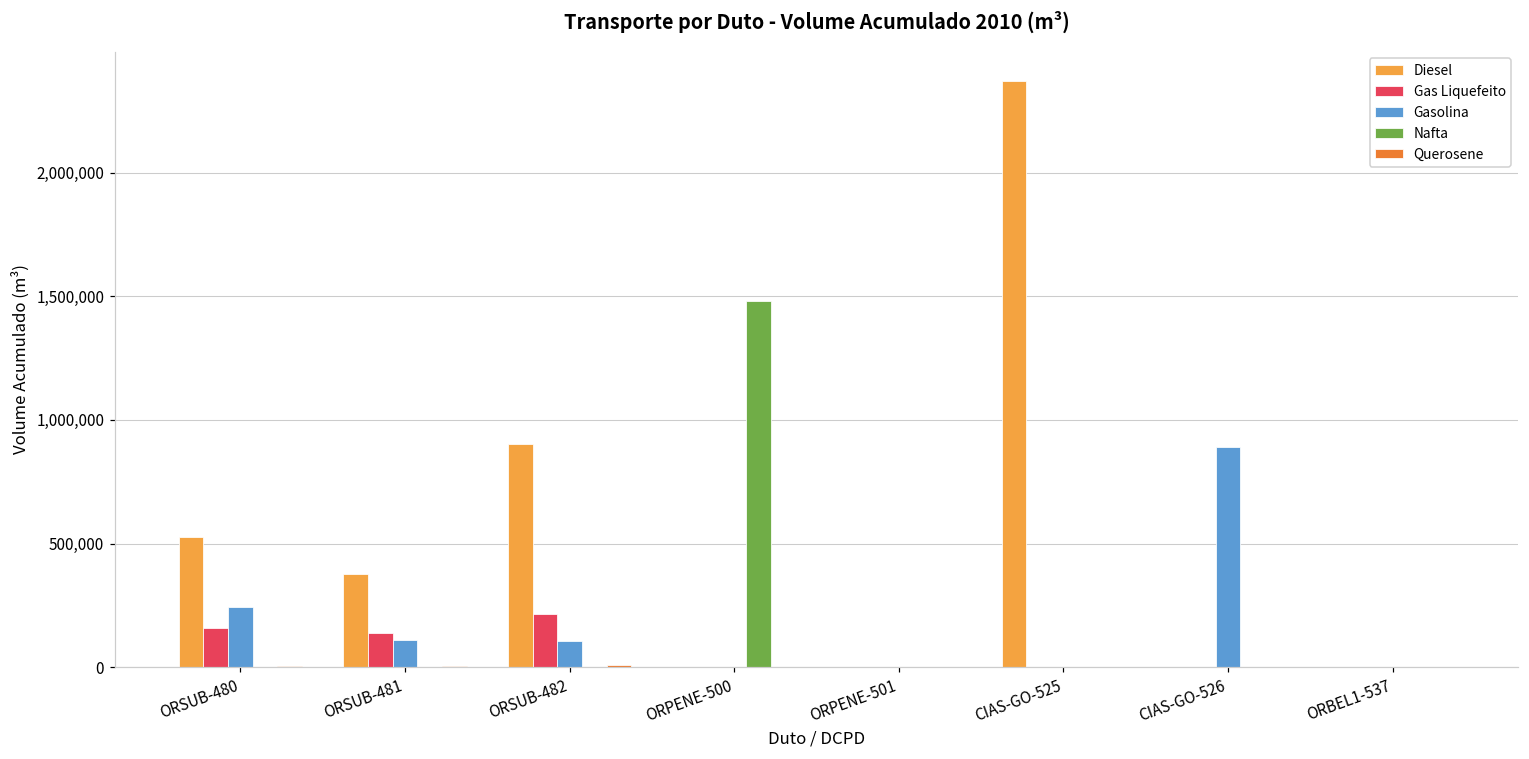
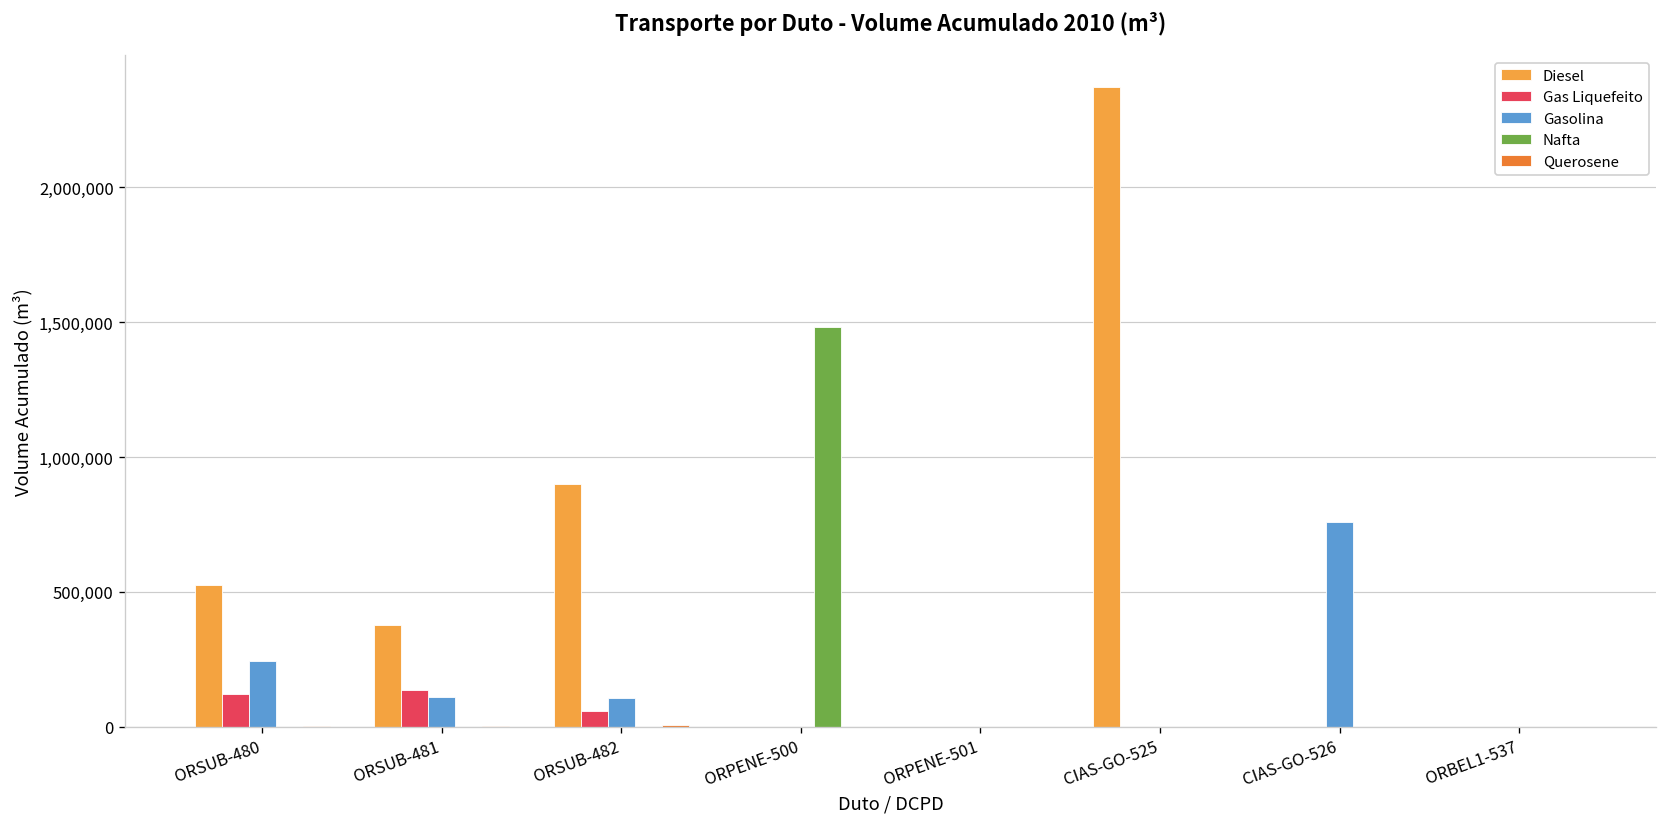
  {
    "Gas Liquefeito": {
-     "ORSUB-480": "160,000",
+     "ORSUB-480": "120,000",
      "ORSUB-481": "140,000",
-     "ORSUB-482": "210,000",
+     "ORSUB-482": "60,000",
      "ORPENE-500": "0",
      "ORPENE-501": "0",
      "CIAS-GO-525": "0",
      "CIAS-GO-526": "0",
      "ORBEL1-537": "0"
    },
    "Gasolina": {
      "ORSUB-480": "240,000",
      "ORSUB-481": "110,000",
      "ORSUB-482": "110,000",
      "ORPENE-500": "0",
      "ORPENE-501": "0",
      "CIAS-GO-525": "0",
-     "CIAS-GO-526": "890,000",
+     "CIAS-GO-526": "760,000",
      "ORBEL1-537": "0"
    },
    "Nafta": {
      "ORSUB-480": "0",
      "ORSUB-481": "0",
      "ORSUB-482": "0",
      "ORPENE-500": "1,480,000",
      "ORPENE-501": "0",
      "CIAS-GO-525": "0",
      "CIAS-GO-526": "0",
      "ORBEL1-537": "0"
    }
  }
